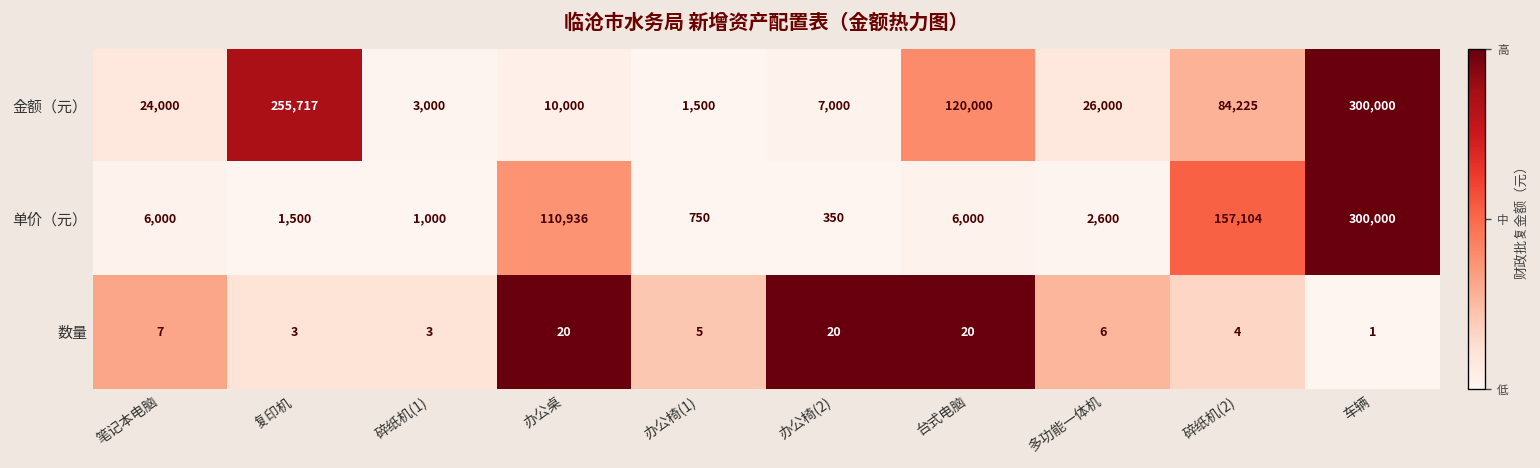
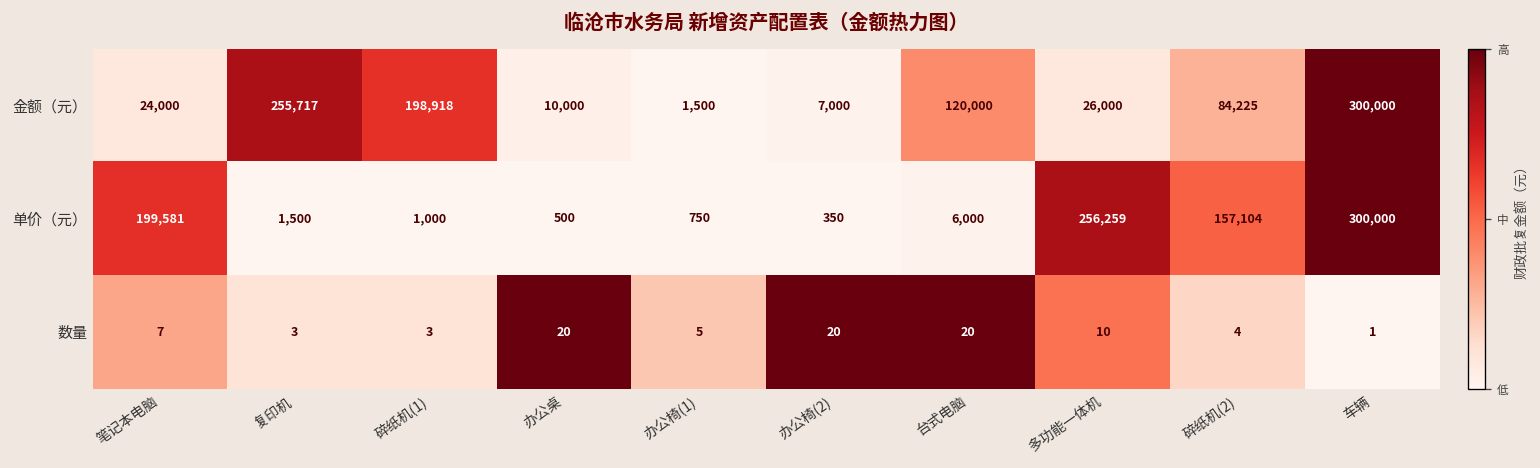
  {
    "金额（元）": {
      "笔记本电脑": "24,000",
      "复印机": "255,717",
-     "碎纸机(1)": "3,000",
+     "碎纸机(1)": "198,918",
      "办公桌": "10,000",
      "办公椅(1)": "1,500",
      "办公椅(2)": "7,000",
      "台式电脑": "120,000",
      "多功能一体机": "26,000",
      "碎纸机(2)": "84,225",
      "车辆": "300,000"
    },
    "单价（元）": {
-     "笔记本电脑": "6,000",
+     "笔记本电脑": "199,581",
      "复印机": "1,500",
      "碎纸机(1)": "1,000",
-     "办公桌": "110,936",
+     "办公桌": "500",
      "办公椅(1)": "750",
      "办公椅(2)": "350",
      "台式电脑": "6,000",
-     "多功能一体机": "2,600",
+     "多功能一体机": "256,259",
      "碎纸机(2)": "157,104",
      "车辆": "300,000"
    },
    "数量": {
      "笔记本电脑": "7",
      "复印机": "3",
      "碎纸机(1)": "3",
      "办公桌": "20",
      "办公椅(1)": "5",
      "办公椅(2)": "20",
      "台式电脑": "20",
-     "多功能一体机": "6",
+     "多功能一体机": "10",
      "碎纸机(2)": "4",
      "车辆": "1"
    }
  }
